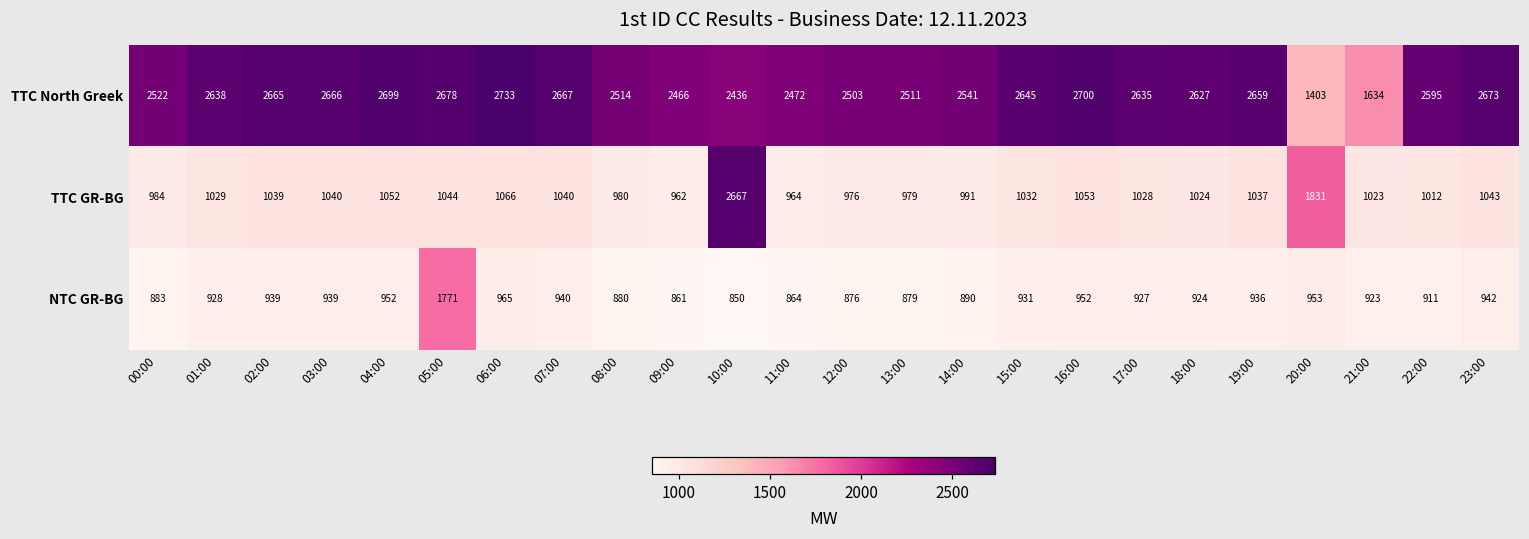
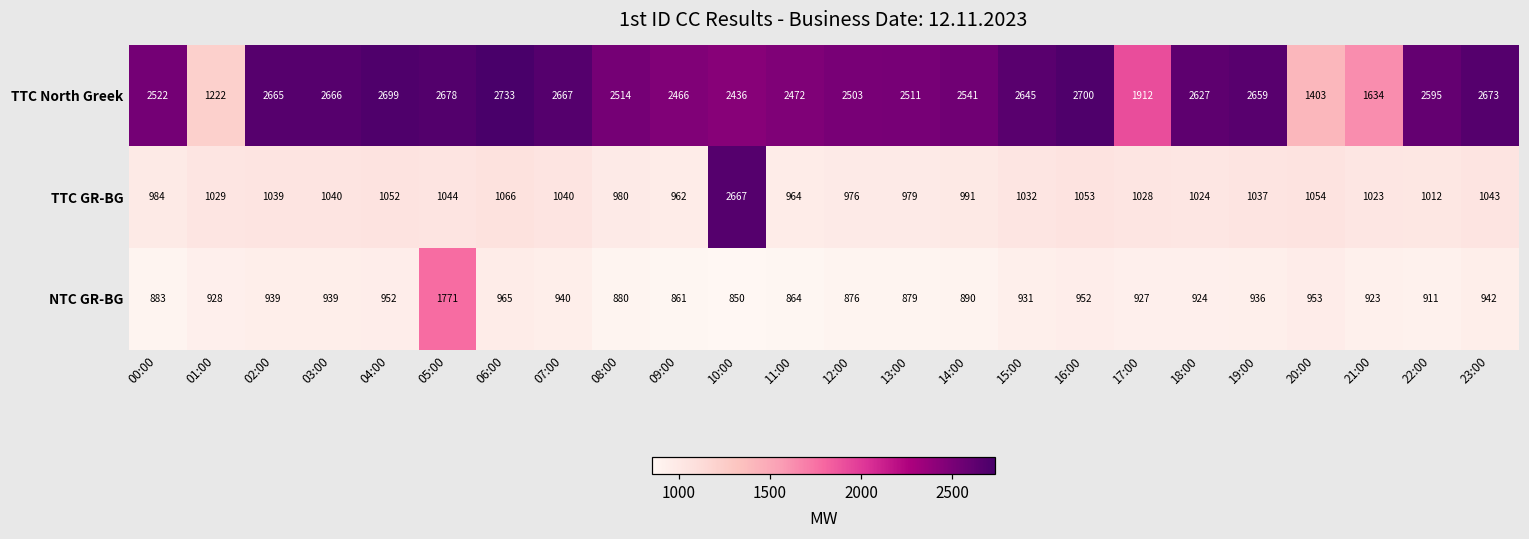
  {
    "TTC North Greek": {
      "00:00": 2522,
-     "01:00": 2638,
+     "01:00": 1222,
      "02:00": 2665,
      "03:00": 2666,
      "04:00": 2699,
      "05:00": 2678,
      "06:00": 2733,
      "07:00": 2667,
      "08:00": 2514,
      "09:00": 2466,
      "10:00": 2436,
      "11:00": 2472,
      "12:00": 2503,
      "13:00": 2511,
      "14:00": 2541,
      "15:00": 2645,
      "16:00": 2700,
-     "17:00": 2635,
+     "17:00": 1912,
      "18:00": 2627,
      "19:00": 2659,
      "20:00": 1403,
      "21:00": 1634,
      "22:00": 2595,
      "23:00": 2673
    },
    "TTC GR-BG": {
      "00:00": 984,
      "01:00": 1029,
      "02:00": 1039,
      "03:00": 1040,
      "04:00": 1052,
      "05:00": 1044,
      "06:00": 1066,
      "07:00": 1040,
      "08:00": 980,
      "09:00": 962,
      "10:00": 2667,
      "11:00": 964,
      "12:00": 976,
      "13:00": 979,
      "14:00": 991,
      "15:00": 1032,
      "16:00": 1053,
      "17:00": 1028,
      "18:00": 1024,
      "19:00": 1037,
-     "20:00": 1831,
+     "20:00": 1054,
      "21:00": 1023,
      "22:00": 1012,
      "23:00": 1043
    },
    "NTC GR-BG": {
      "00:00": 883,
      "01:00": 928,
      "02:00": 939,
      "03:00": 939,
      "04:00": 952,
      "05:00": 1771,
      "06:00": 965,
      "07:00": 940,
      "08:00": 880,
      "09:00": 861,
      "10:00": 850,
      "11:00": 864,
      "12:00": 876,
      "13:00": 879,
      "14:00": 890,
      "15:00": 931,
      "16:00": 952,
      "17:00": 927,
      "18:00": 924,
      "19:00": 936,
      "20:00": 953,
      "21:00": 923,
      "22:00": 911,
      "23:00": 942
    }
  }
